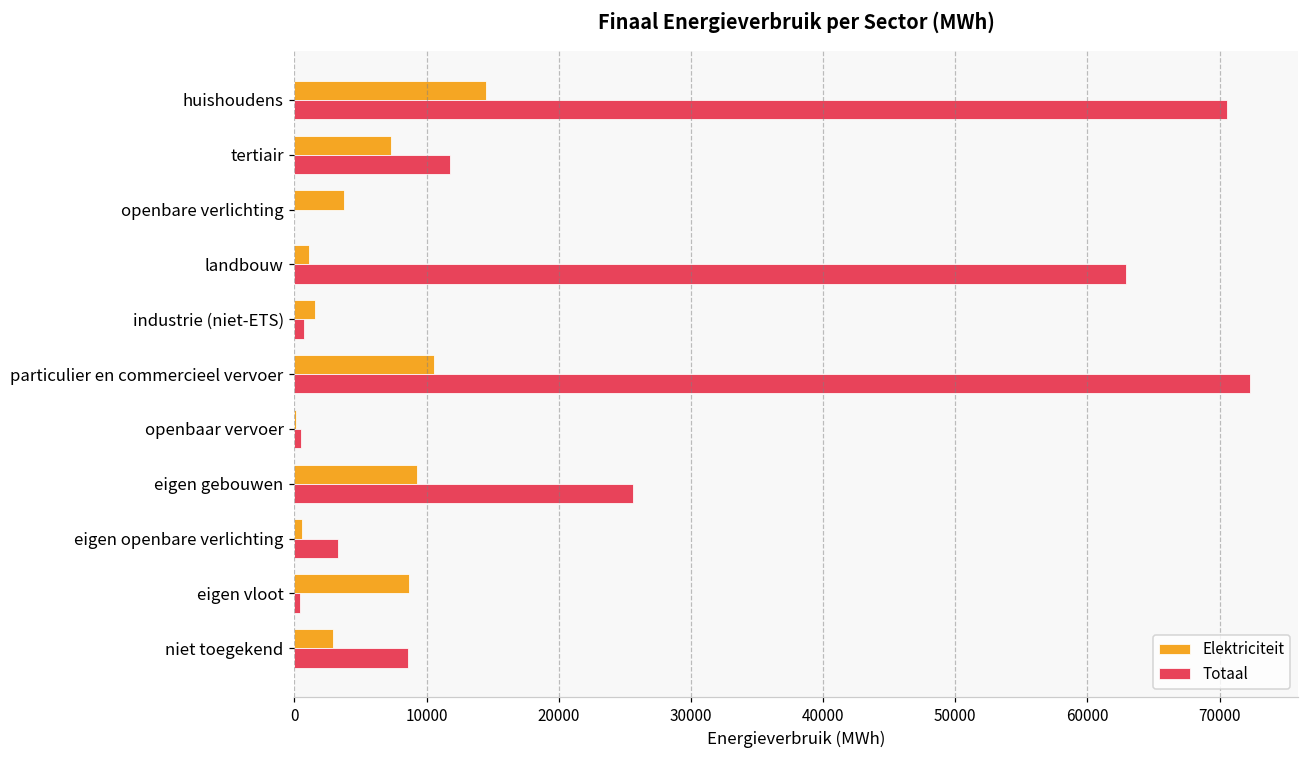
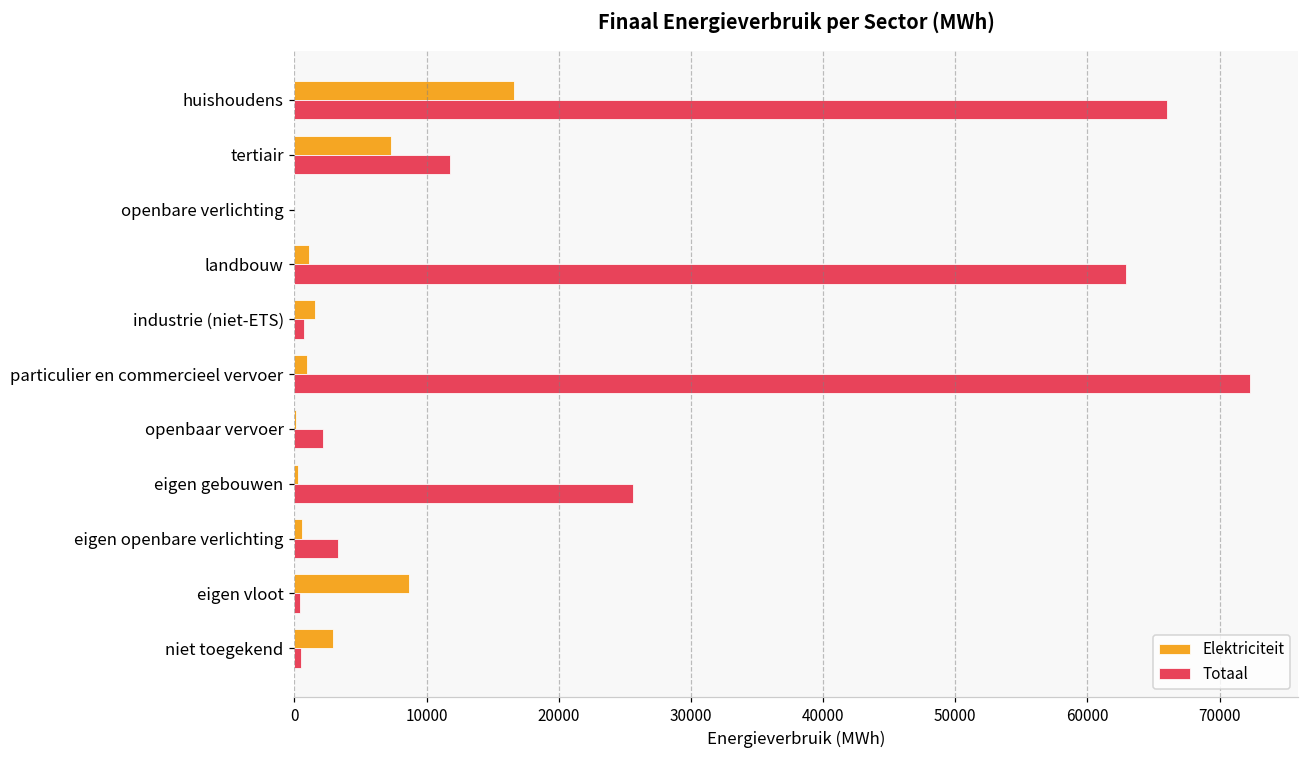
  {
    "Elektriciteit": {
-     "huishoudens": 14500,
+     "huishoudens": 16600,
      "tertiair": 7300,
-     "openbare verlichting": 3700,
+     "openbare verlichting": 0,
      "landbouw": 1100,
      "industrie (niet-ETS)": 1600,
-     "particulier en commercieel vervoer": 10500,
-     "eigen gebouwen": 9300,
+     "particulier en commercieel vervoer": 1000,
+     "eigen gebouwen": 300,
      "eigen openbare verlichting": 600,
      "eigen vloot": 8700,
      "niet toegekend": 2900
    },
    "Totaal": {
-     "huishoudens": 70600,
+     "huishoudens": 66000,
      "tertiair": 11700,
      "landbouw": 62900,
      "industrie (niet-ETS)": 700,
      "particulier en commercieel vervoer": 72300,
-     "openbaar vervoer": 500,
+     "openbaar vervoer": 2200,
      "eigen gebouwen": 25600,
      "eigen openbare verlichting": 3300,
      "eigen vloot": 400,
-     "niet toegekend": 8600
+     "niet toegekend": 500
    }
  }
